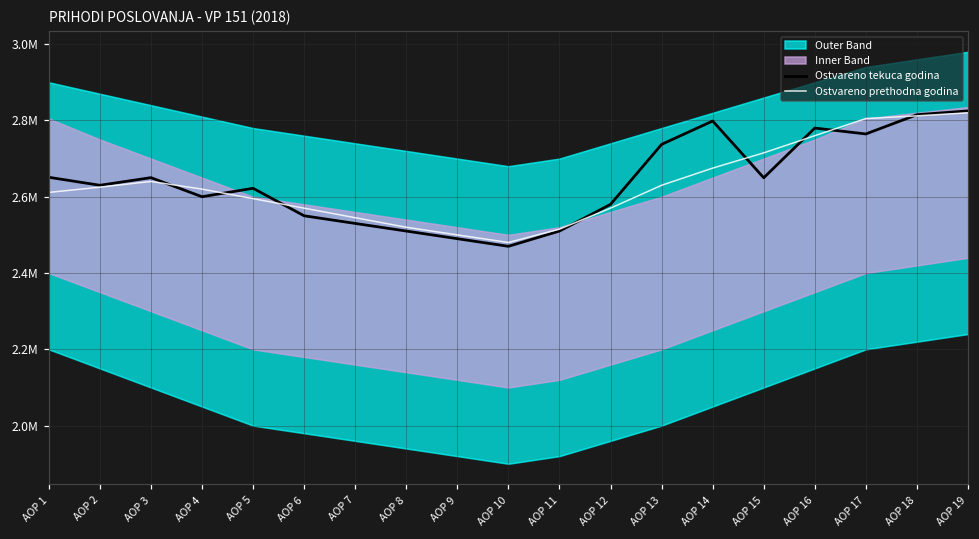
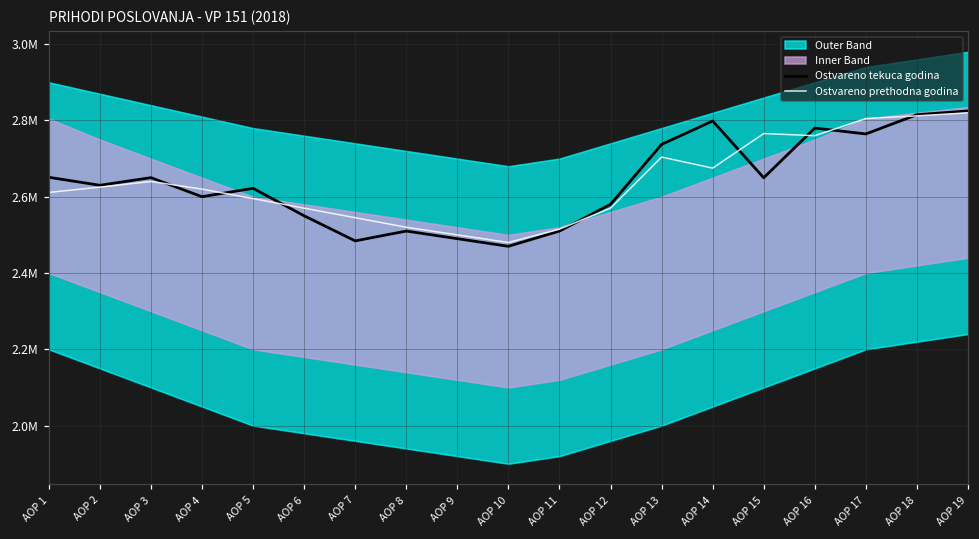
  {
    "Ostvareno tekuca godina": {
      "AOP 1": 2650000,
      "AOP 3": 2650000,
      "AOP 4": 2600000,
      "AOP 5": 2620000,
      "AOP 6": 2550000,
-     "AOP 7": 2530000,
+     "AOP 7": 2480000,
      "AOP 8": 2510000,
      "AOP 9": 2490000,
      "AOP 10": 2470000,
      "AOP 12": 2580000,
      "AOP 13": 2740000,
      "AOP 14": 2800000,
      "AOP 15": 2650000,
      "AOP 16": 2780000,
      "AOP 17": 2760000
    },
    "Ostvareno prethodna godina": {
      "AOP 1": 2610000,
      "AOP 3": 2640000,
      "AOP 4": 2620000,
      "AOP 6": 2570000,
      "AOP 7": 2550000,
      "AOP 8": 2520000,
      "AOP 9": 2500000,
      "AOP 10": 2480000,
      "AOP 12": 2570000,
-     "AOP 13": 2630000,
+     "AOP 13": 2700000,
      "AOP 14": 2680000,
-     "AOP 15": 2720000,
+     "AOP 15": 2770000,
      "AOP 16": 2760000
    }
  }
